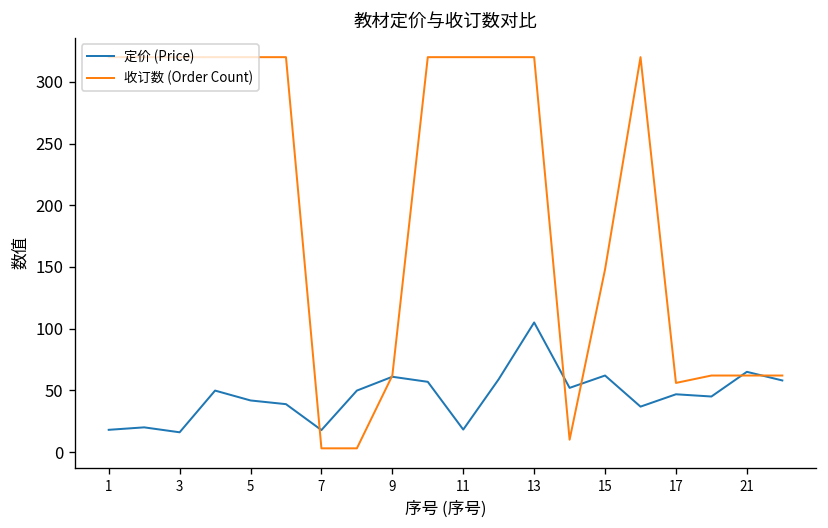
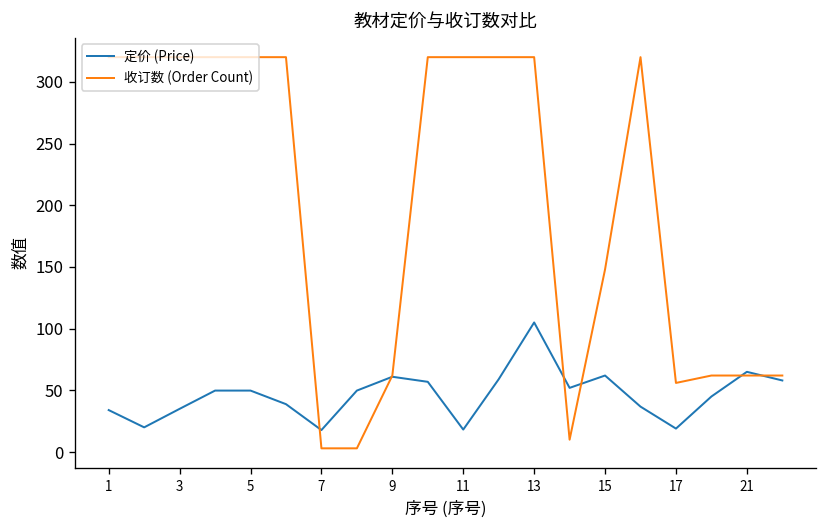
  {
    "定价 (Price)": {
-     "1": 18,
-     "3": 16,
-     "5": 42,
+     "1": 34,
+     "3": 35,
+     "5": 50,
      "7": 18,
      "11": 18,
      "13": 105,
      "15": 62,
-     "17": 47,
+     "17": 19,
      "21": 65
    },
    "收订数 (Order Count)": {
      "7": 3,
      "11": 320,
      "13": 320,
      "15": 148,
      "17": 56,
      "21": 62
    }
  }
